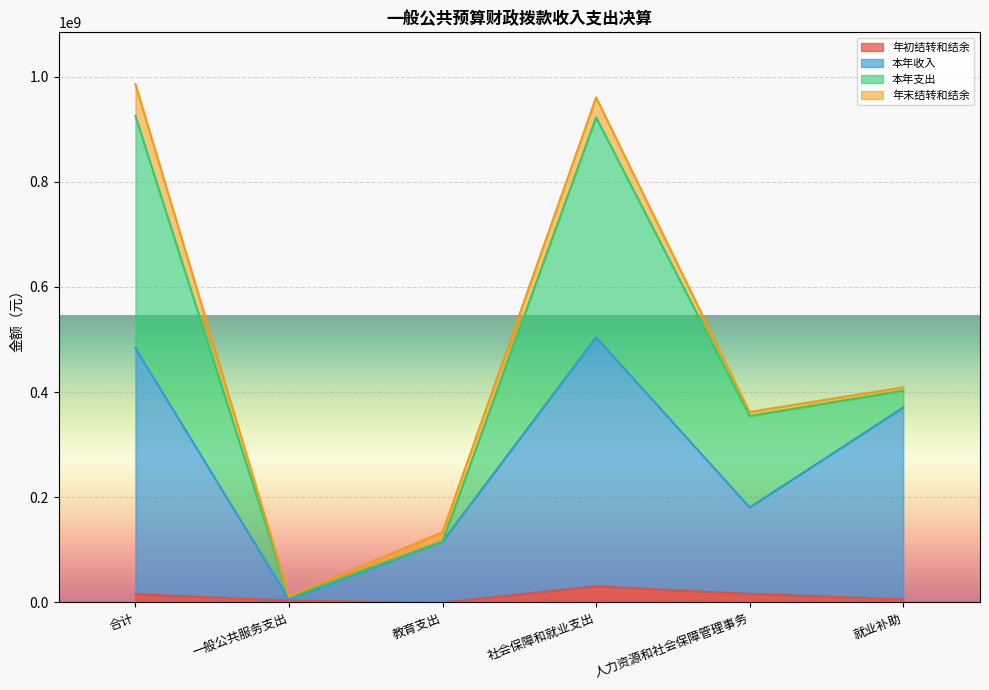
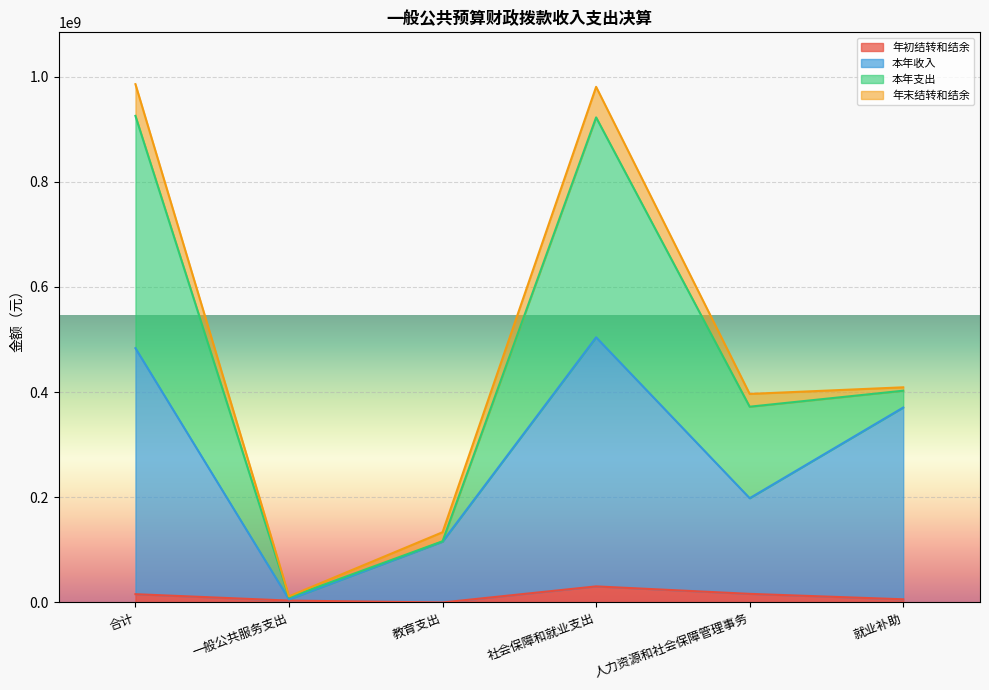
  {
    "年初结转和结余": {
      "合计": 20000000,
      "教育支出": 0,
      "社会保障和就业支出": 30000000,
      "人力资源和社会保障管理事务": 20000000,
      "就业补助": 10000000
    },
    "本年收入": {
      "合计": 470000000,
      "社会保障和就业支出": 470000000,
-     "人力资源和社会保障管理事务": 160000000,
+     "人力资源和社会保障管理事务": 180000000,
      "就业补助": 360000000
    },
    "本年支出": {
      "合计": 440000000,
      "社会保障和就业支出": 420000000,
      "人力资源和社会保障管理事务": 170000000,
      "就业补助": 30000000
    },
    "年末结转和结余": {
      "合计": 60000000,
      "教育支出": 20000000,
-     "社会保障和就业支出": 40000000,
-     "人力资源和社会保障管理事务": 10000000,
+     "社会保障和就业支出": 60000000,
+     "人力资源和社会保障管理事务": 20000000,
      "就业补助": 10000000
    }
  }
